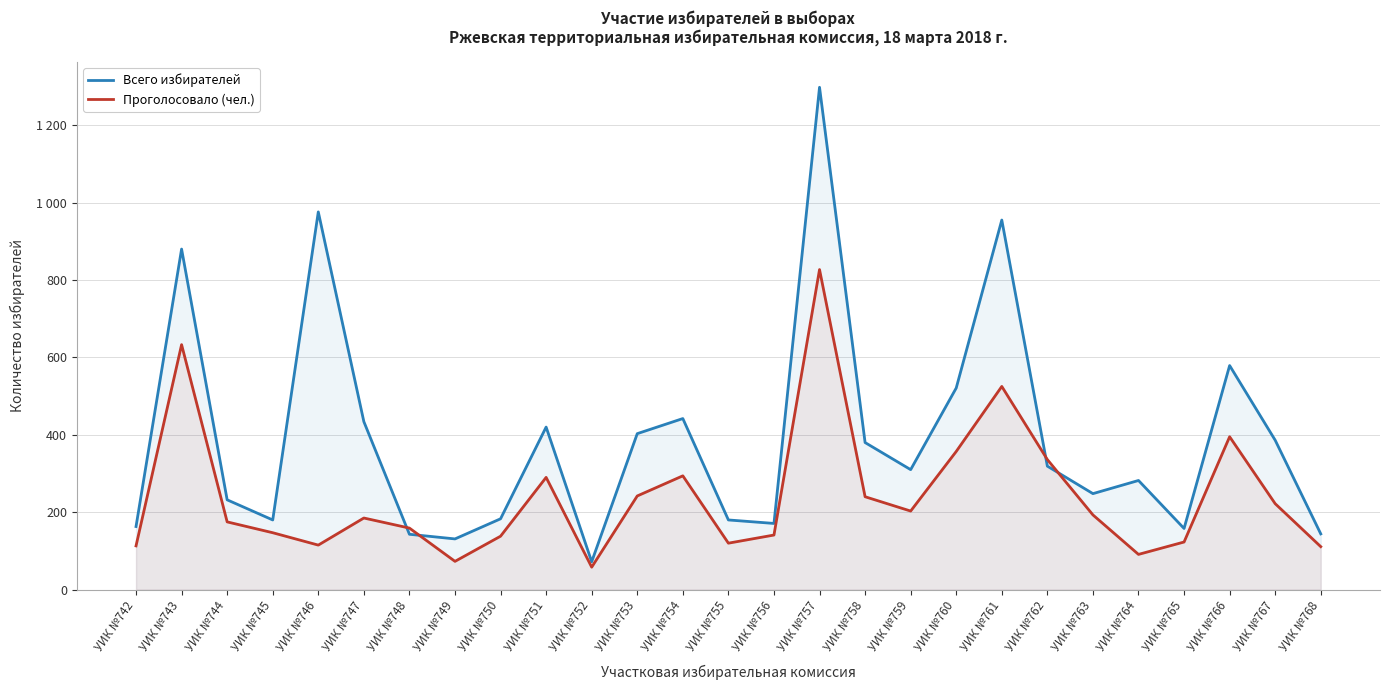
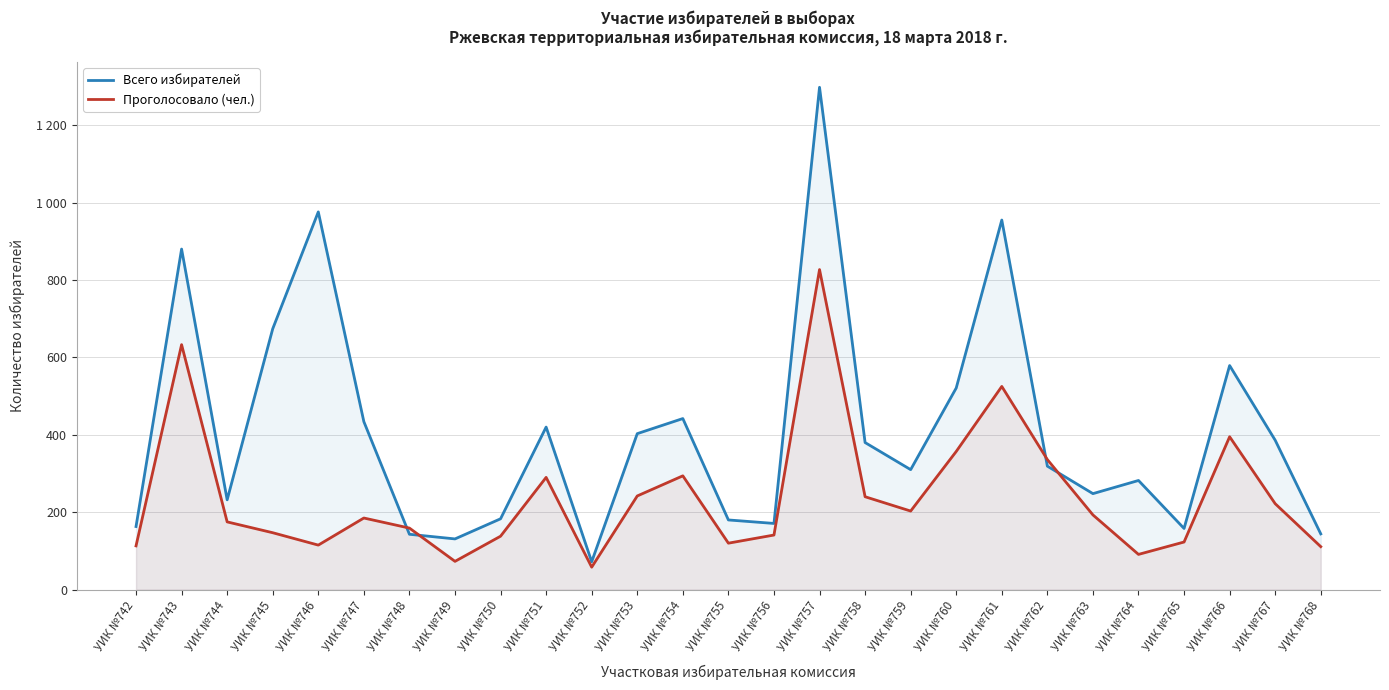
  {
    "Всего избирателей": {
      "УИК №742": 160,
      "УИК №743": 880,
      "УИК №744": 230,
-     "УИК №745": 180,
+     "УИК №745": 670,
      "УИК №746": 980,
      "УИК №747": 430,
      "УИК №748": 140,
      "УИК №749": 130,
      "УИК №750": 180,
      "УИК №751": 420,
      "УИК №752": 70,
      "УИК №753": 400,
      "УИК №754": 440,
      "УИК №755": 180,
      "УИК №756": 170,
      "УИК №757": 1300,
      "УИК №758": 380,
      "УИК №759": 310,
      "УИК №760": 520,
      "УИК №761": 960,
      "УИК №762": 320,
      "УИК №763": 250,
      "УИК №764": 280,
      "УИК №765": 160,
      "УИК №766": 580,
      "УИК №767": 390,
      "УИК №768": 140
    },
    "Проголосовало (чел.)": {
      "УИК №742": 110,
      "УИК №743": 630,
      "УИК №744": 180,
      "УИК №745": 150,
      "УИК №746": 120,
      "УИК №747": 190,
      "УИК №748": 160,
      "УИК №749": 70,
      "УИК №750": 140,
      "УИК №751": 290,
      "УИК №752": 60,
      "УИК №753": 240,
      "УИК №754": 290,
      "УИК №755": 120,
      "УИК №756": 140,
      "УИК №757": 830,
      "УИК №758": 240,
      "УИК №759": 200,
      "УИК №760": 360,
      "УИК №761": 530,
      "УИК №762": 340,
      "УИК №763": 190,
      "УИК №764": 90,
      "УИК №765": 120,
      "УИК №766": 400,
      "УИК №767": 220,
      "УИК №768": 110
    }
  }
